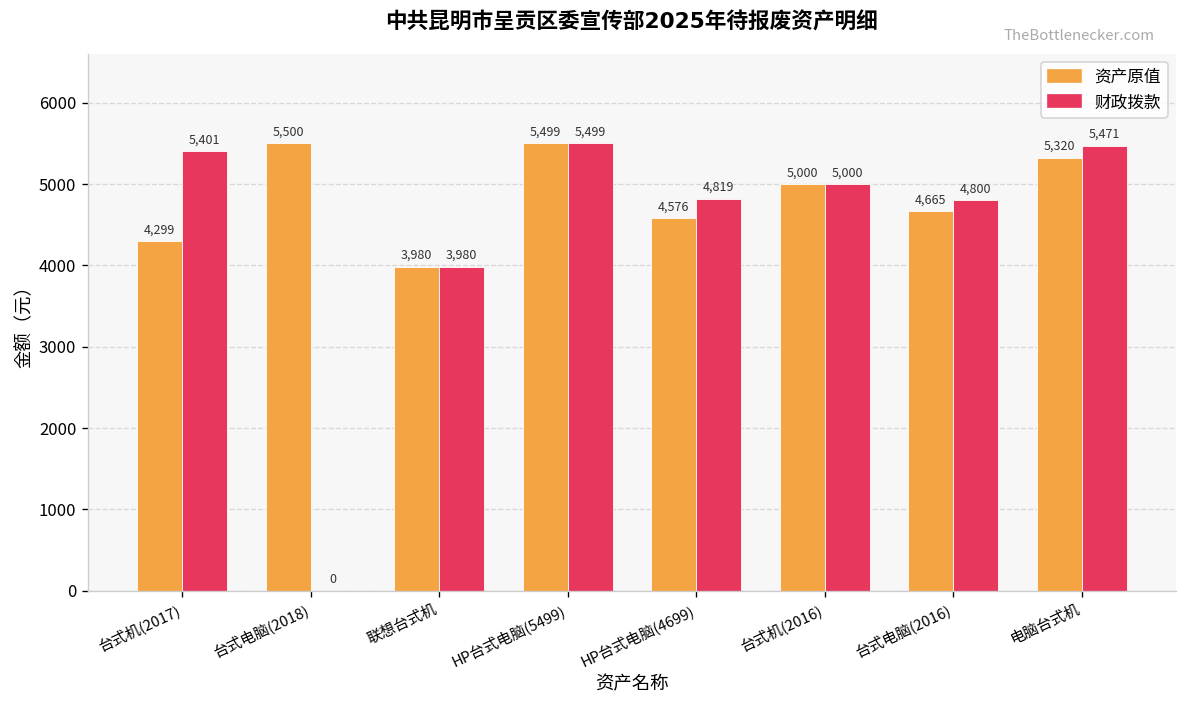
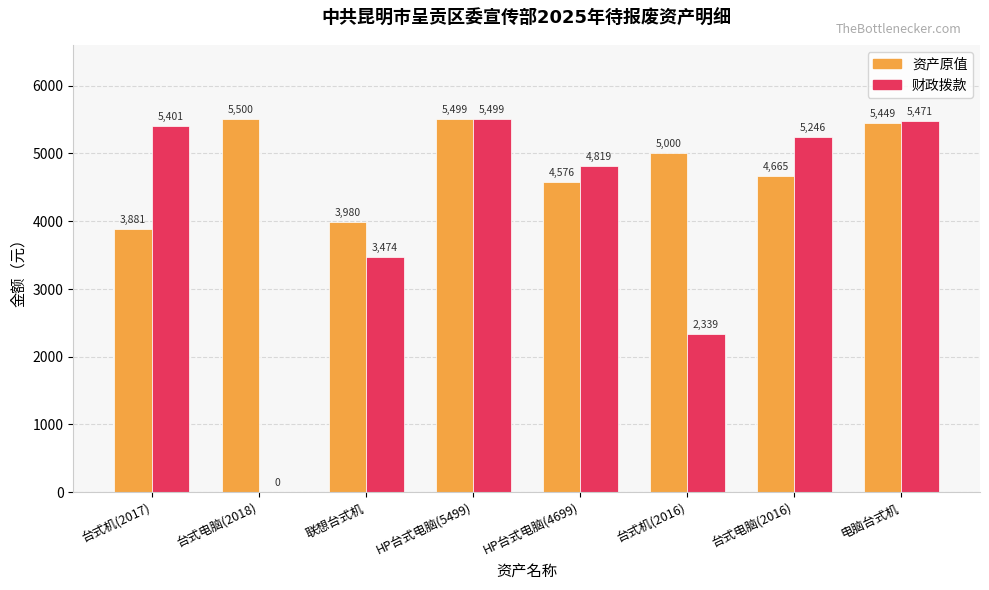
  {
    "资产原值": {
-     "台式机(2017)": "4,299",
+     "台式机(2017)": "3,881",
      "台式电脑(2018)": "5,500",
      "联想台式机": "3,980",
      "HP台式电脑(5499)": "5,499",
      "HP台式电脑(4699)": "4,576",
      "台式机(2016)": "5,000",
      "台式电脑(2016)": "4,665",
-     "电脑台式机": "5,320"
+     "电脑台式机": "5,449"
    },
    "财政拨款": {
      "台式机(2017)": "5,401",
      "台式电脑(2018)": "0",
-     "联想台式机": "3,980",
+     "联想台式机": "3,474",
      "HP台式电脑(5499)": "5,499",
      "HP台式电脑(4699)": "4,819",
-     "台式机(2016)": "5,000",
-     "台式电脑(2016)": "4,800",
+     "台式机(2016)": "2,339",
+     "台式电脑(2016)": "5,246",
      "电脑台式机": "5,471"
    }
  }
